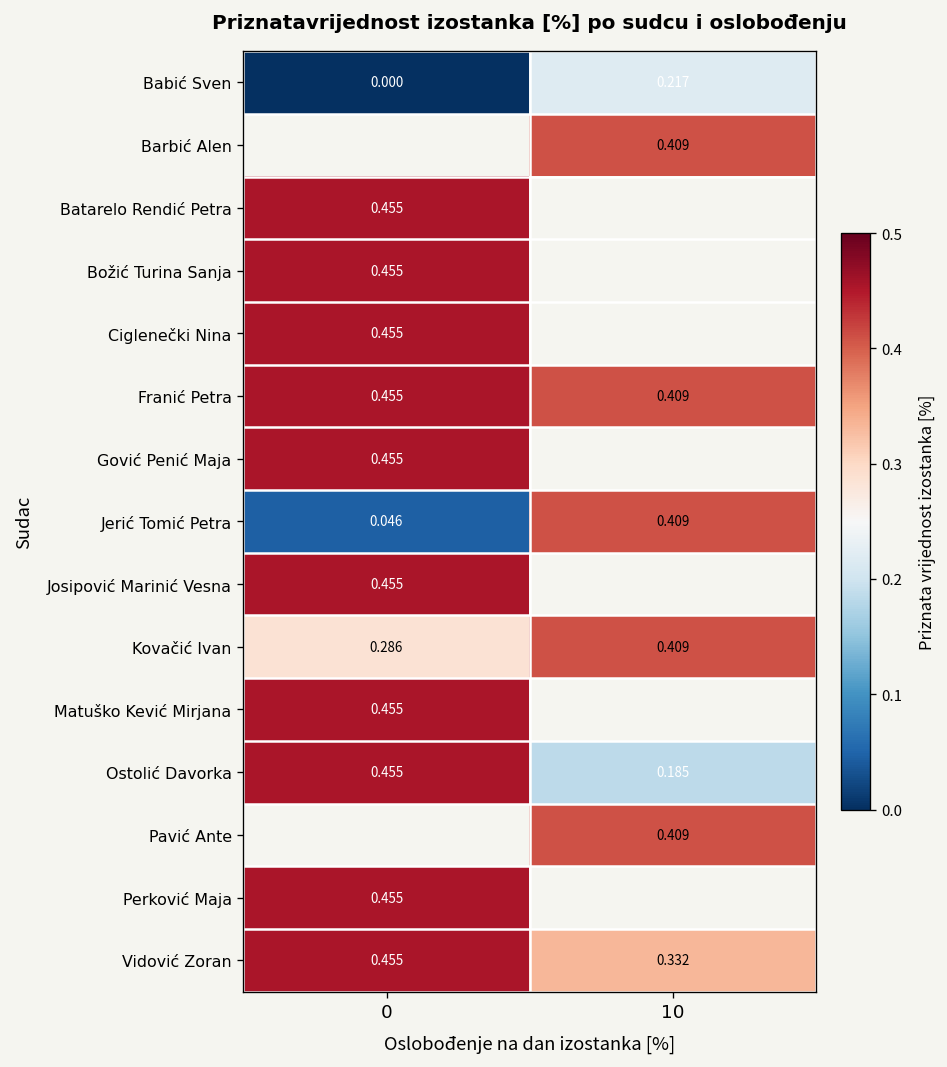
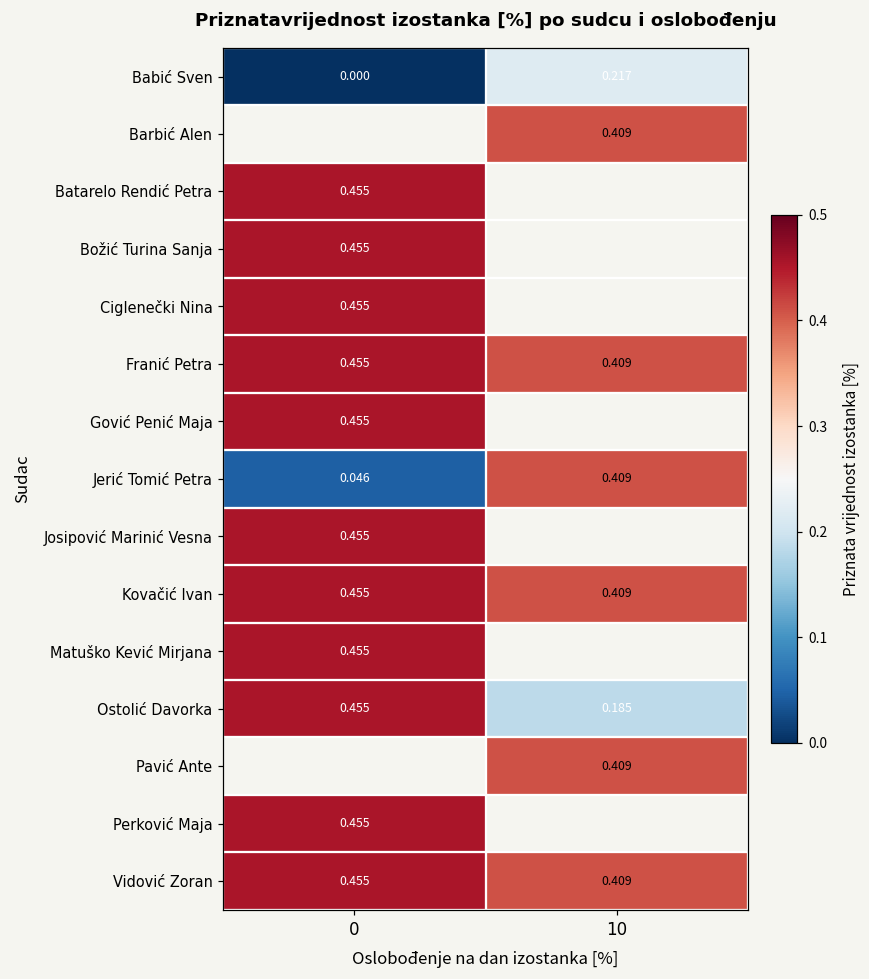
  {
    "Babić Sven": {
      "0": 0.000
    },
    "Barbić Alen": {
      "10": 0.409
    },
    "Batarelo Rendić Petra": {
      "0": 0.455
    },
    "Božić Turina Sanja": {
      "0": 0.455
    },
    "Ciglenečki Nina": {
      "0": 0.455
    },
    "Franić Petra": {
      "0": 0.455,
      "10": 0.409
    },
    "Gović Penić Maja": {
      "0": 0.455
    },
    "Jerić Tomić Petra": {
      "0": 0.046,
      "10": 0.409
    },
    "Josipović Marinić Vesna": {
      "0": 0.455
    },
    "Kovačić Ivan": {
-     "0": 0.286,
+     "0": 0.455,
      "10": 0.409
    },
    "Matuško Kević Mirjana": {
      "0": 0.455
    },
    "Ostolić Davorka": {
      "0": 0.455,
      "10": 0.185
    },
    "Pavić Ante": {
      "10": 0.409
    },
    "Perković Maja": {
      "0": 0.455
    },
    "Vidović Zoran": {
      "0": 0.455,
-     "10": 0.332
+     "10": 0.409
    }
  }
